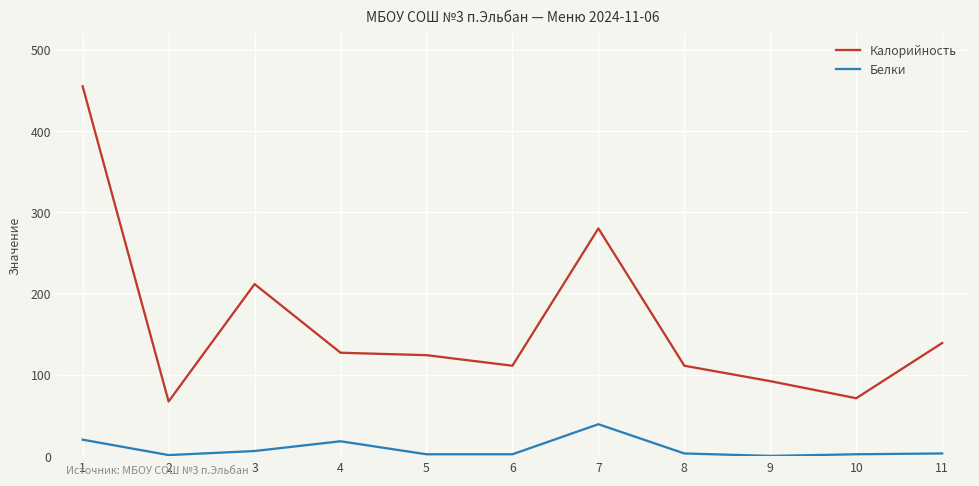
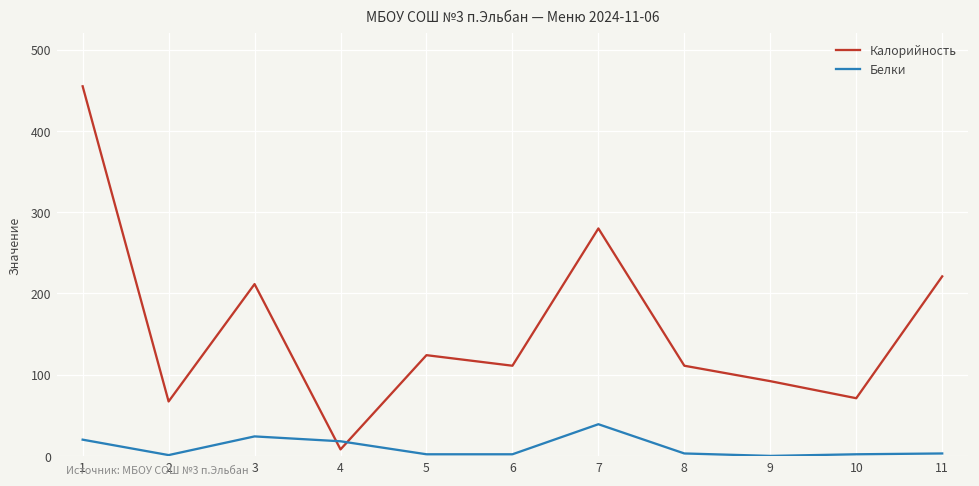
  {
    "Калорийность": {
      "1": 460,
      "2": 70,
      "3": 210,
-     "4": 130,
+     "4": 10,
      "5": 120,
      "6": 110,
      "7": 280,
      "8": 110,
      "9": 90,
      "10": 70,
-     "11": 140
+     "11": 220
    },
    "Белки": {
      "1": 20,
      "2": 0,
-     "3": 10,
+     "3": 20,
      "4": 20,
      "5": 0,
      "6": 0,
      "7": 40,
      "8": 0,
      "9": 0,
      "10": 0,
      "11": 0
    }
  }
